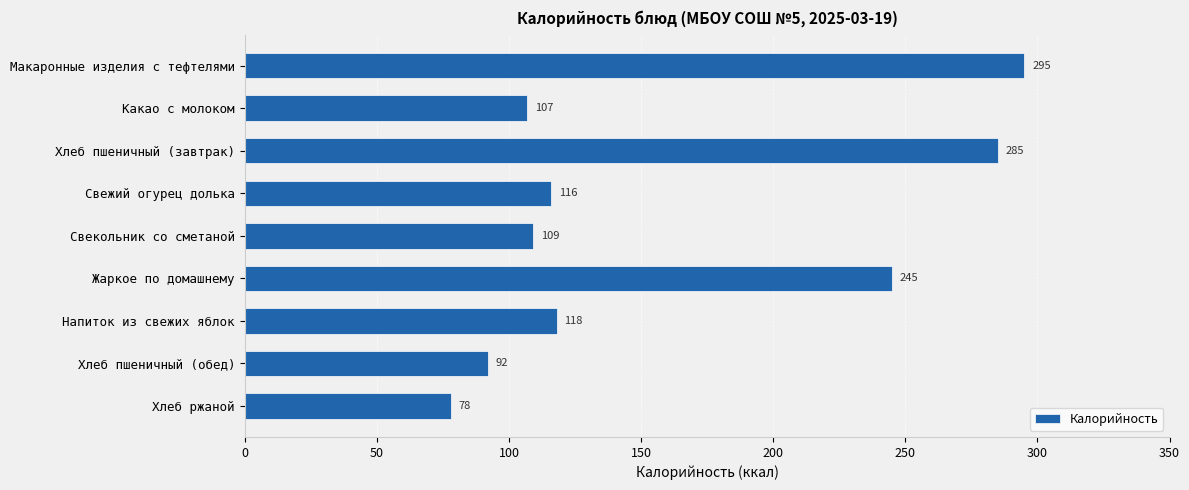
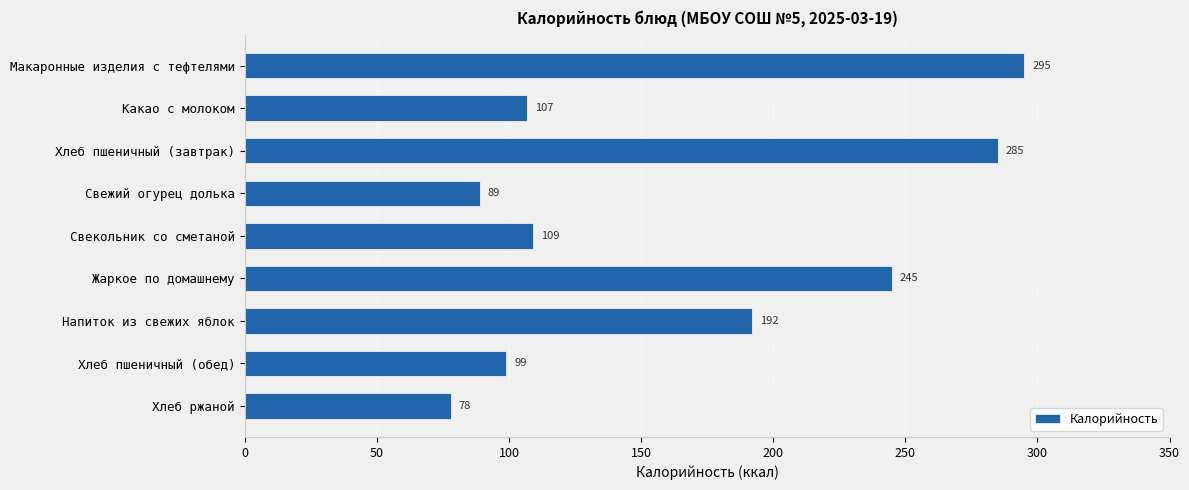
  {
    "Макаронные изделия с тефтелями": 295,
    "Какао с молоком": 107,
    "Хлеб пшеничный (завтрак)": 285,
-   "Свежий огурец долька": 116,
+   "Свежий огурец долька": 89,
    "Свекольник со сметаной": 109,
    "Жаркое по домашнему": 245,
-   "Напиток из свежих яблок": 118,
-   "Хлеб пшеничный (обед)": 92,
+   "Напиток из свежих яблок": 192,
+   "Хлеб пшеничный (обед)": 99,
    "Хлеб ржаной": 78
  }
